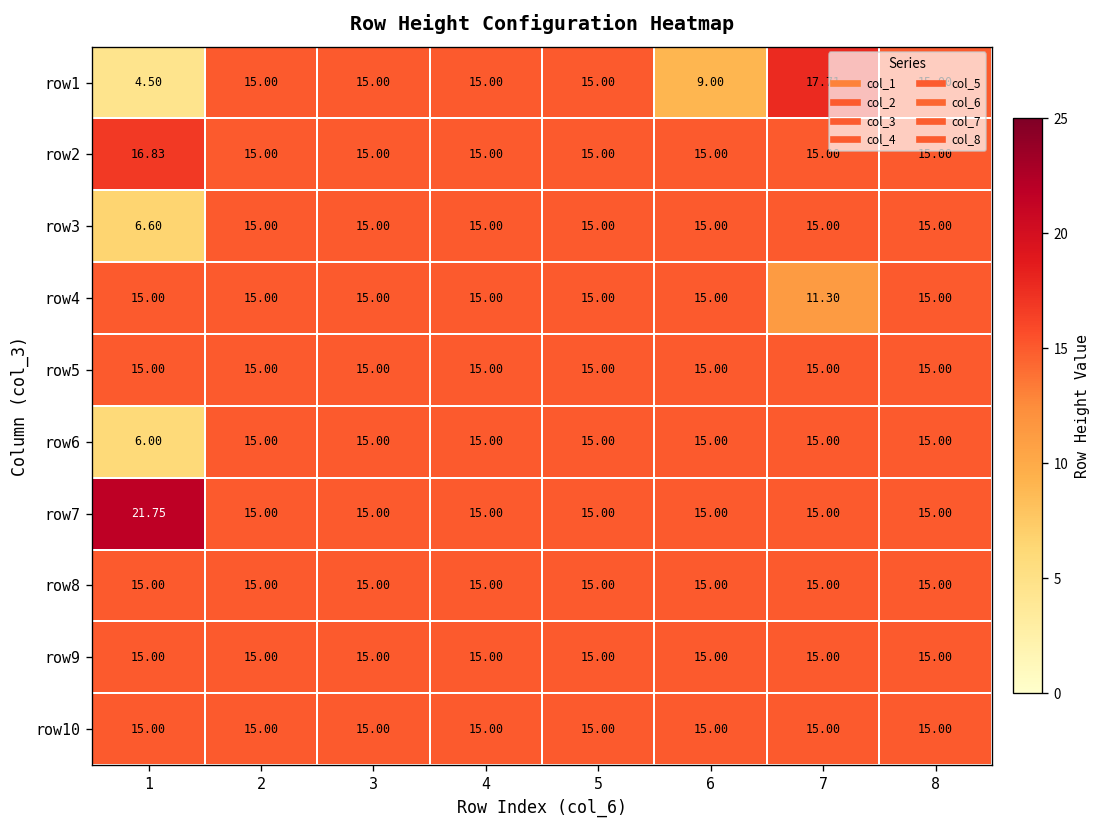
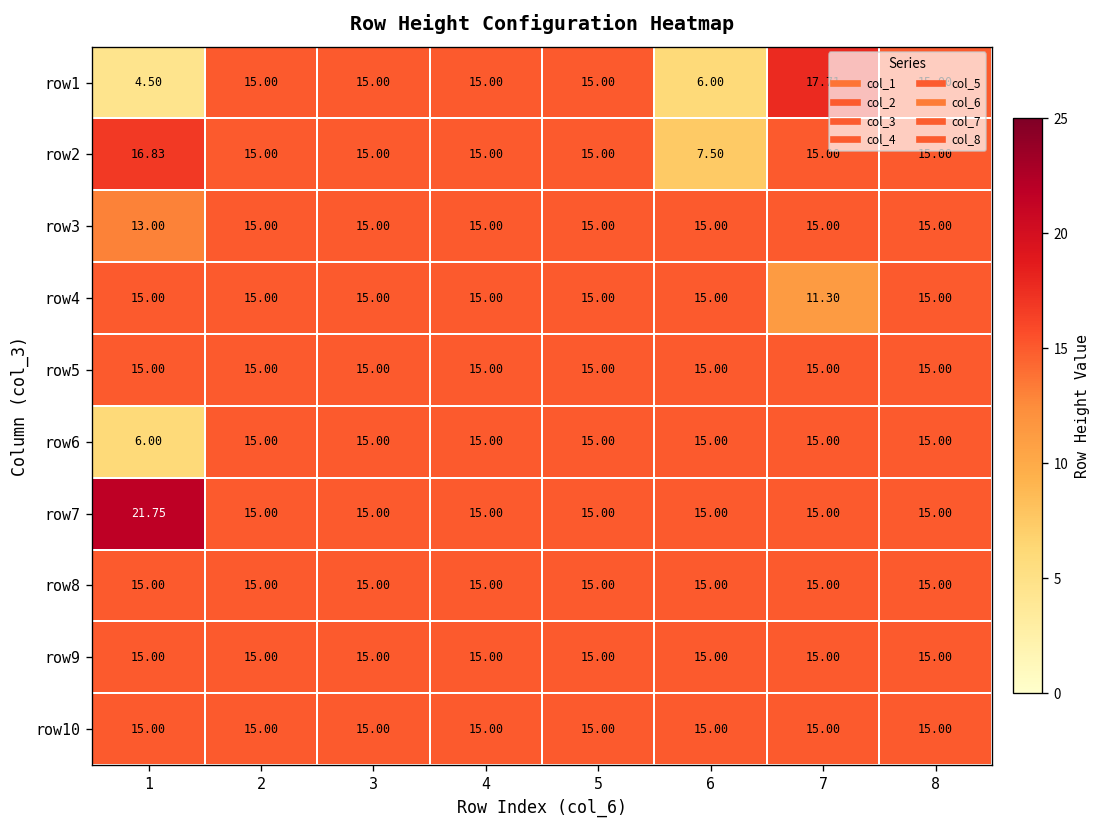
  {
    "row1": {
      "1": 4.50,
      "2": 15.00,
      "3": 15.00,
      "4": 15.00,
      "5": 15.00,
-     "6": 9.00
+     "6": 6.00
    },
    "row2": {
      "1": 16.83,
      "2": 15.00,
      "3": 15.00,
      "4": 15.00,
      "5": 15.00,
-     "6": 15.00,
+     "6": 7.50,
      "7": 15.00,
      "8": 15.00
    },
    "row3": {
-     "1": 6.60,
+     "1": 13.00,
      "2": 15.00,
      "3": 15.00,
      "4": 15.00,
      "5": 15.00,
      "6": 15.00,
      "7": 15.00,
      "8": 15.00
    },
    "row4": {
      "1": 15.00,
      "2": 15.00,
      "3": 15.00,
      "4": 15.00,
      "5": 15.00,
      "6": 15.00,
      "7": 11.30,
      "8": 15.00
    },
    "row5": {
      "1": 15.00,
      "2": 15.00,
      "3": 15.00,
      "4": 15.00,
      "5": 15.00,
      "6": 15.00,
      "7": 15.00,
      "8": 15.00
    },
    "row6": {
      "1": 6.00,
      "2": 15.00,
      "3": 15.00,
      "4": 15.00,
      "5": 15.00,
      "6": 15.00,
      "7": 15.00,
      "8": 15.00
    },
    "row7": {
      "1": 21.75,
      "2": 15.00,
      "3": 15.00,
      "4": 15.00,
      "5": 15.00,
      "6": 15.00,
      "7": 15.00,
      "8": 15.00
    },
    "row8": {
      "1": 15.00,
      "2": 15.00,
      "3": 15.00,
      "4": 15.00,
      "5": 15.00,
      "6": 15.00,
      "7": 15.00,
      "8": 15.00
    },
    "row9": {
      "1": 15.00,
      "2": 15.00,
      "3": 15.00,
      "4": 15.00,
      "5": 15.00,
      "6": 15.00,
      "7": 15.00,
      "8": 15.00
    },
    "row10": {
      "1": 15.00,
      "2": 15.00,
      "3": 15.00,
      "4": 15.00,
      "5": 15.00,
      "6": 15.00,
      "7": 15.00,
      "8": 15.00
    }
  }
